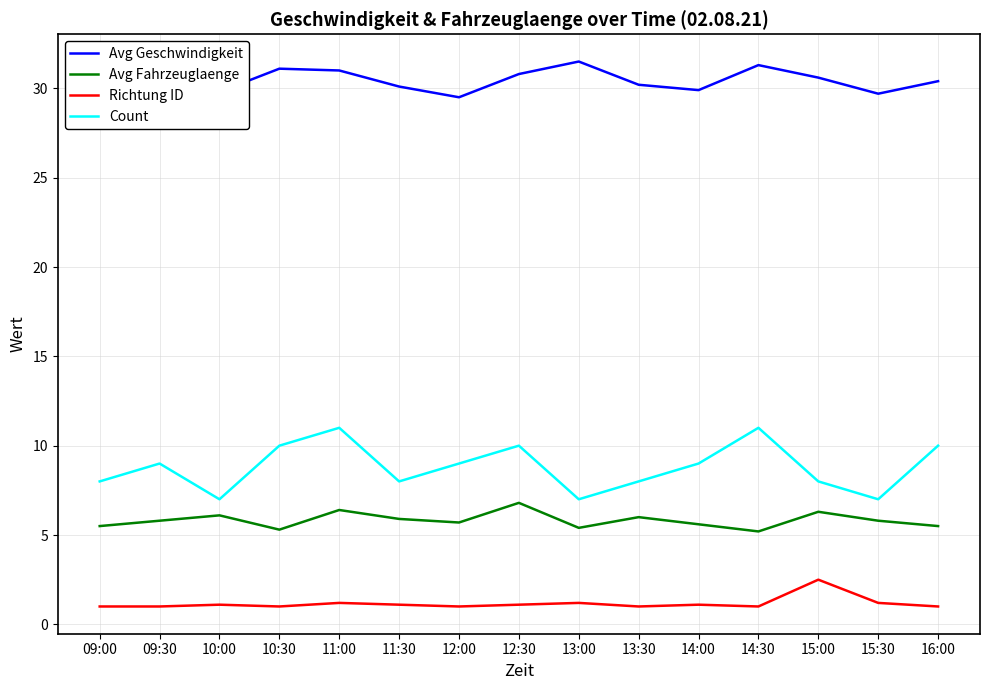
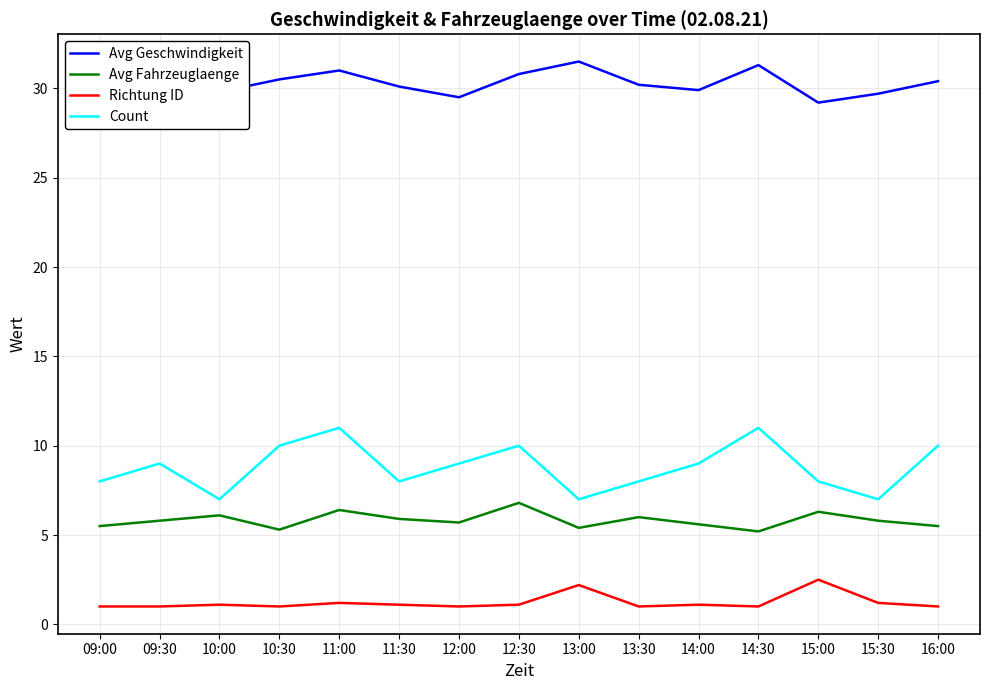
  {
    "Avg Geschwindigkeit": {
-     "10:30": 31.1,
+     "10:30": 30.5,
      "11:00": 31.0,
      "11:30": 30.1,
      "12:00": 29.5,
      "12:30": 30.8,
      "13:00": 31.5,
      "13:30": 30.2,
      "14:00": 29.9,
      "14:30": 31.3,
-     "15:00": 30.6,
+     "15:00": 29.2,
      "15:30": 29.7,
      "16:00": 30.4
    },
    "Avg Fahrzeuglaenge": {
      "09:00": 5.5,
      "09:30": 5.8,
      "10:00": 6.1,
      "10:30": 5.3,
      "11:00": 6.4,
      "11:30": 5.9,
      "12:00": 5.7,
      "12:30": 6.8,
      "13:00": 5.4,
      "13:30": 6.0,
      "14:00": 5.6,
      "14:30": 5.2,
      "15:00": 6.3,
      "15:30": 5.8,
      "16:00": 5.5
    },
    "Richtung ID": {
      "09:00": 1.0,
      "09:30": 1.0,
      "10:00": 1.1,
      "10:30": 1.0,
      "11:00": 1.2,
      "11:30": 1.1,
      "12:00": 1.0,
      "12:30": 1.1,
-     "13:00": 1.2,
+     "13:00": 2.2,
      "13:30": 1.0,
      "14:00": 1.1,
      "14:30": 1.0,
      "15:00": 2.5,
      "15:30": 1.2,
      "16:00": 1.0
    },
    "Count": {
      "09:00": 8.0,
      "09:30": 9.0,
      "10:00": 7.0,
      "10:30": 10.0,
      "11:00": 11.0,
      "11:30": 8.0,
      "12:00": 9.0,
      "12:30": 10.0,
      "13:00": 7.0,
      "13:30": 8.0,
      "14:00": 9.0,
      "14:30": 11.0,
      "15:00": 8.0,
      "15:30": 7.0,
      "16:00": 10.0
    }
  }
